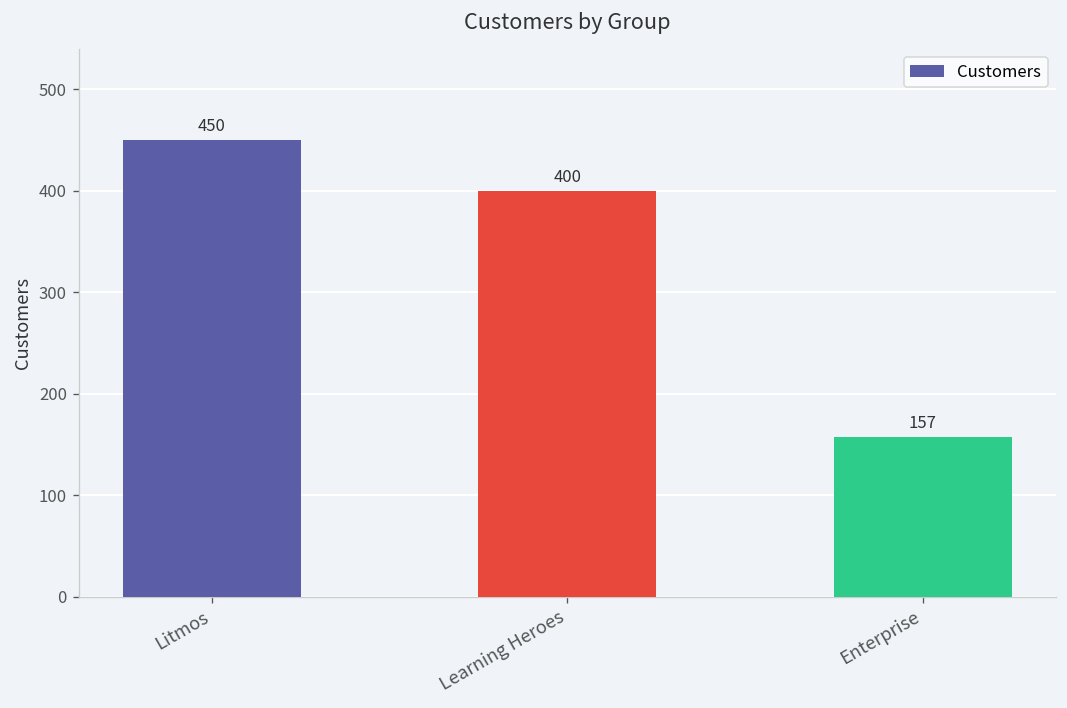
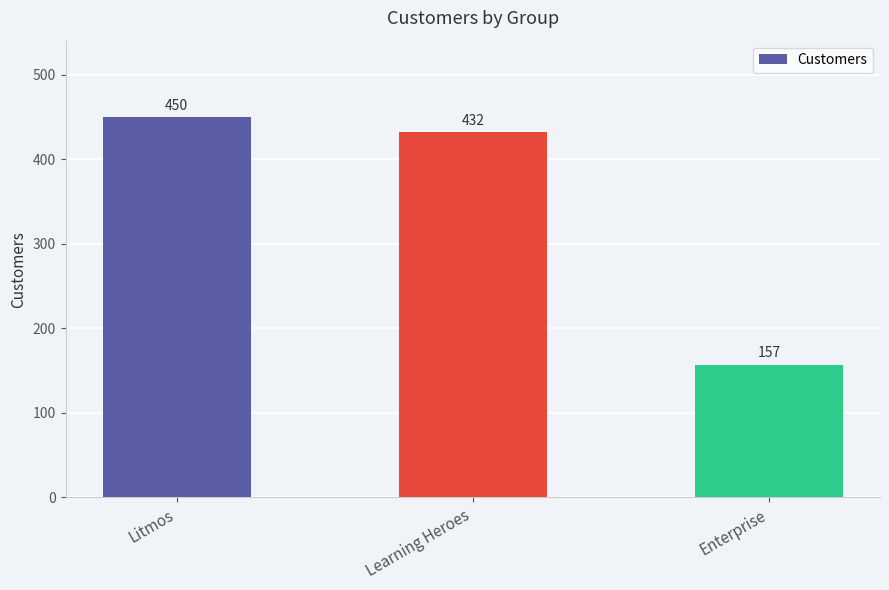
  {
    "Litmos": 450,
-   "Learning Heroes": 400,
+   "Learning Heroes": 432,
    "Enterprise": 157
  }
